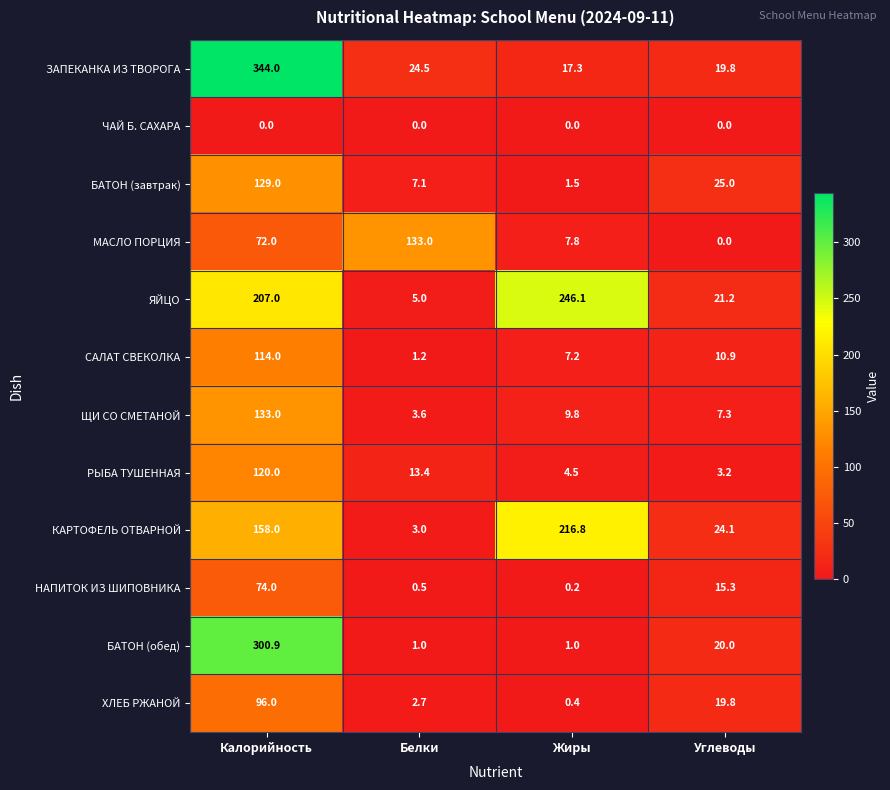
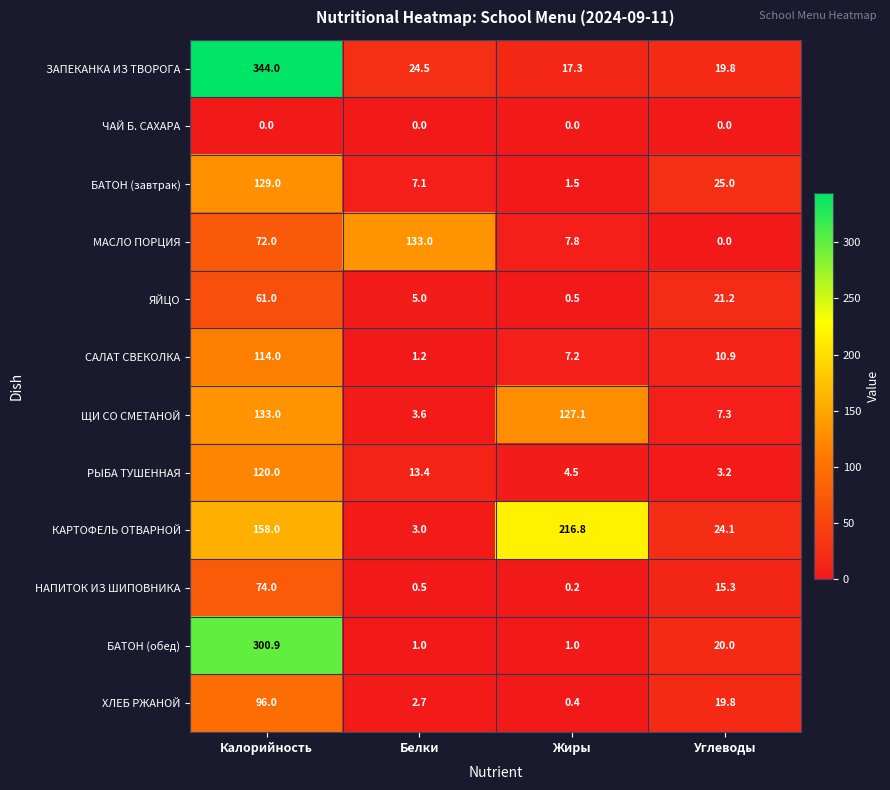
  {
    "ЗАПЕКАНКА ИЗ ТВОРОГА": {
      "Калорийность": 344.0,
      "Белки": 24.5,
      "Жиры": 17.3,
      "Углеводы": 19.8
    },
    "ЧАЙ Б. САХАРА": {
      "Калорийность": 0.0,
      "Белки": 0.0,
      "Жиры": 0.0,
      "Углеводы": 0.0
    },
    "БАТОН (завтрак)": {
      "Калорийность": 129.0,
      "Белки": 7.1,
      "Жиры": 1.5,
      "Углеводы": 25.0
    },
    "МАСЛО ПОРЦИЯ": {
      "Калорийность": 72.0,
      "Белки": 133.0,
      "Жиры": 7.8,
      "Углеводы": 0.0
    },
    "ЯЙЦО": {
-     "Калорийность": 207.0,
+     "Калорийность": 61.0,
      "Белки": 5.0,
-     "Жиры": 246.1,
+     "Жиры": 0.5,
      "Углеводы": 21.2
    },
    "САЛАТ СВЕКОЛКА": {
      "Калорийность": 114.0,
      "Белки": 1.2,
      "Жиры": 7.2,
      "Углеводы": 10.9
    },
    "ЩИ СО СМЕТАНОЙ": {
      "Калорийность": 133.0,
      "Белки": 3.6,
-     "Жиры": 9.8,
+     "Жиры": 127.1,
      "Углеводы": 7.3
    },
    "РЫБА ТУШЕННАЯ": {
      "Калорийность": 120.0,
      "Белки": 13.4,
      "Жиры": 4.5,
      "Углеводы": 3.2
    },
    "КАРТОФЕЛЬ ОТВАРНОЙ": {
      "Калорийность": 158.0,
      "Белки": 3.0,
      "Жиры": 216.8,
      "Углеводы": 24.1
    },
    "НАПИТОК ИЗ ШИПОВНИКА": {
      "Калорийность": 74.0,
      "Белки": 0.5,
      "Жиры": 0.2,
      "Углеводы": 15.3
    },
    "БАТОН (обед)": {
      "Калорийность": 300.9,
      "Белки": 1.0,
      "Жиры": 1.0,
      "Углеводы": 20.0
    },
    "ХЛЕБ РЖАНОЙ": {
      "Калорийность": 96.0,
      "Белки": 2.7,
      "Жиры": 0.4,
      "Углеводы": 19.8
    }
  }
